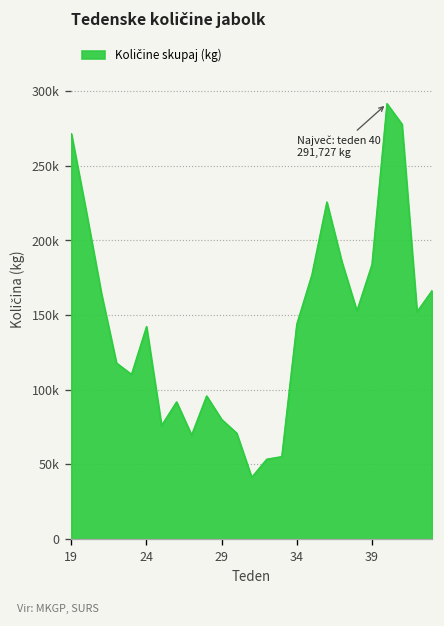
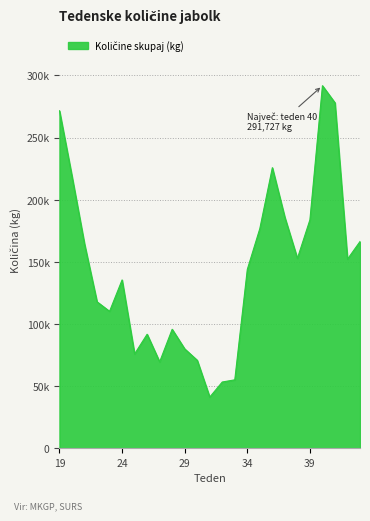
  {
    "19": 272000,
-   "24": 142000,
+   "24": 135000,
    "29": 80000,
    "34": 144000,
    "39": 184000
  }
